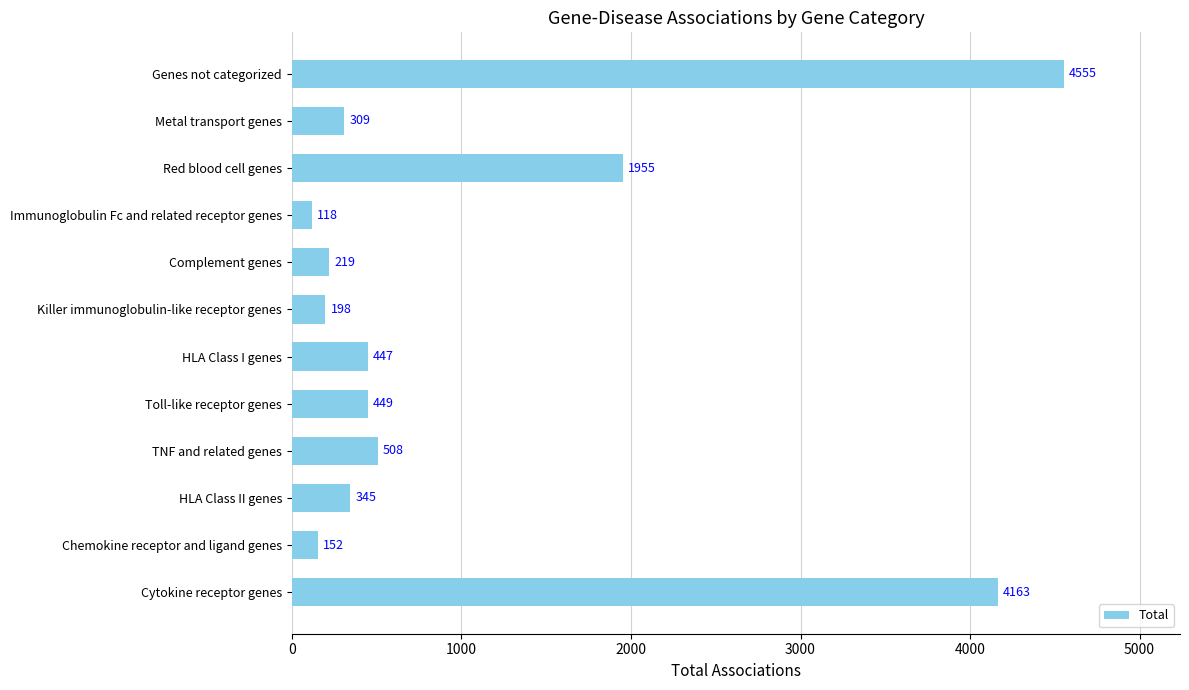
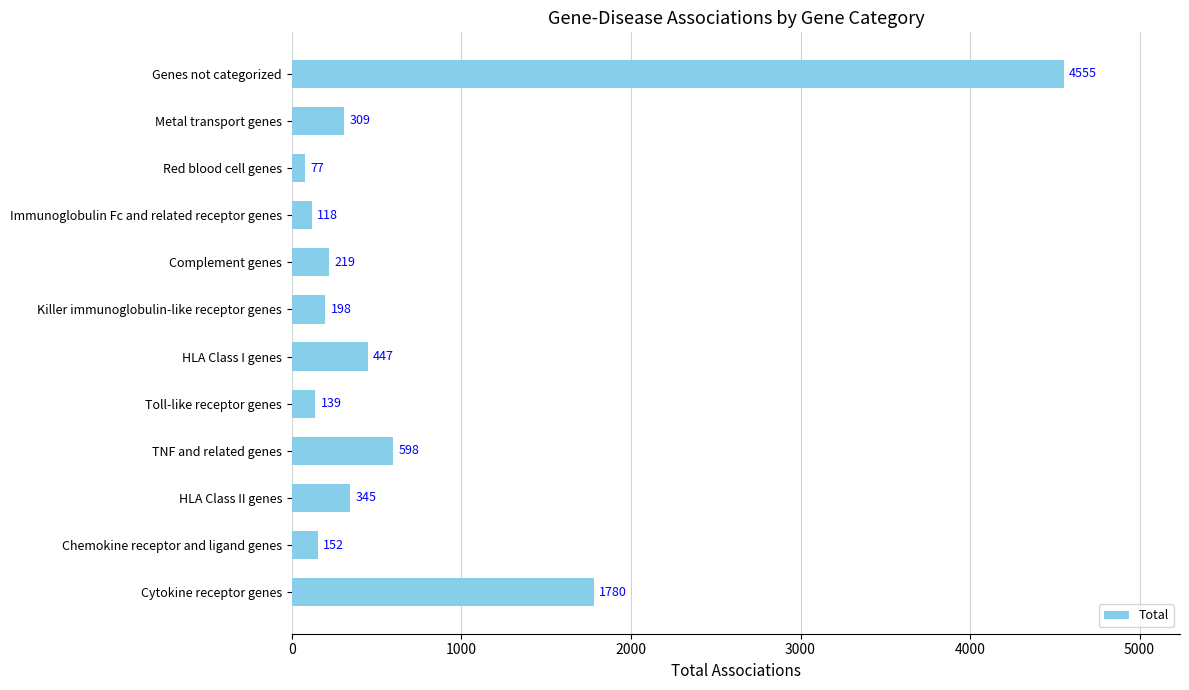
  {
    "Genes not categorized": 4555,
    "Metal transport genes": 309,
-   "Red blood cell genes": 1955,
+   "Red blood cell genes": 77,
    "Immunoglobulin Fc and related receptor genes": 118,
    "Complement genes": 219,
    "Killer immunoglobulin-like receptor genes": 198,
    "HLA Class I genes": 447,
-   "Toll-like receptor genes": 449,
-   "TNF and related genes": 508,
+   "Toll-like receptor genes": 139,
+   "TNF and related genes": 598,
    "HLA Class II genes": 345,
    "Chemokine receptor and ligand genes": 152,
-   "Cytokine receptor genes": 4163
+   "Cytokine receptor genes": 1780
  }
